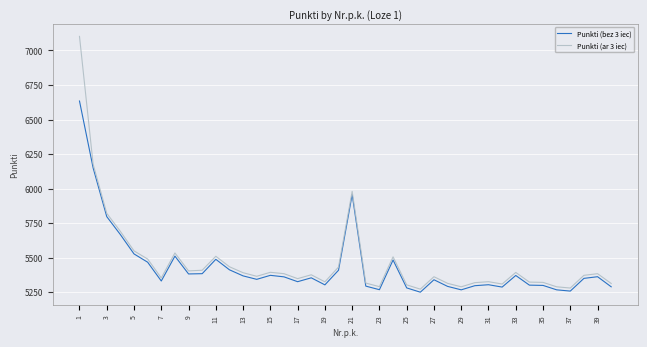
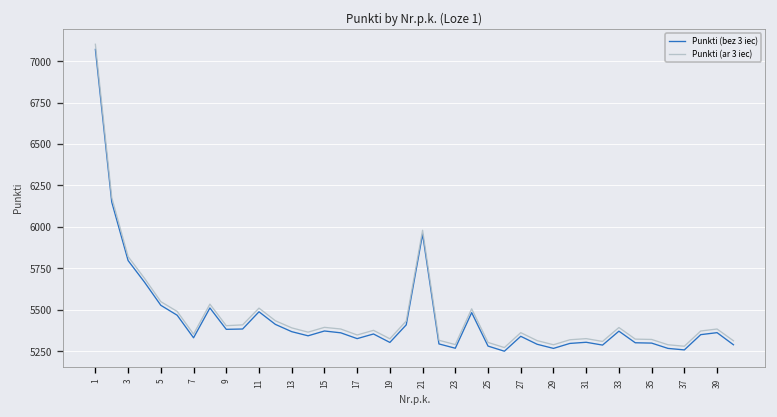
  {
    "Punkti (bez 3 iec)": {
-     "1": 6630,
+     "1": 7070,
      "3": 5800,
      "5": 5530,
      "7": 5330,
      "9": 5380,
      "11": 5490,
      "13": 5370,
      "15": 5370,
      "17": 5330,
      "19": 5300,
      "21": 5960,
      "23": 5270,
      "25": 5280,
      "27": 5340,
      "29": 5270,
      "31": 5300,
      "33": 5370,
      "35": 5300,
      "37": 5260,
      "39": 5360
    },
    "Punkti (ar 3 iec)": {
      "1": 7100,
      "3": 5820,
      "5": 5550,
      "7": 5350,
      "9": 5400,
      "11": 5510,
      "13": 5390,
      "15": 5390,
      "17": 5350,
      "19": 5330,
      "21": 5980,
      "23": 5290,
      "25": 5300,
      "27": 5360,
      "29": 5290,
      "31": 5330,
      "33": 5390,
      "35": 5320,
      "37": 5280,
      "39": 5380
    }
  }
